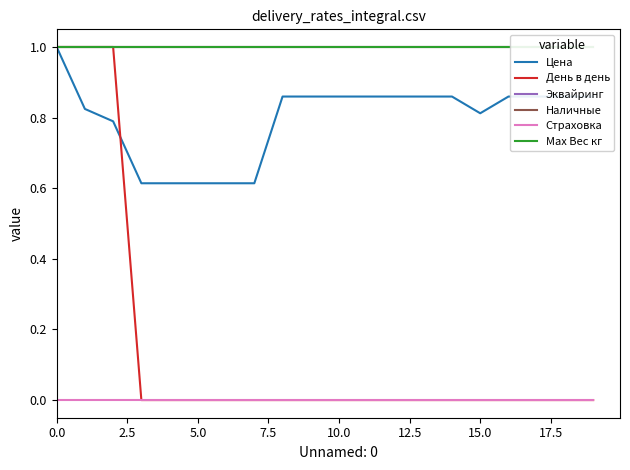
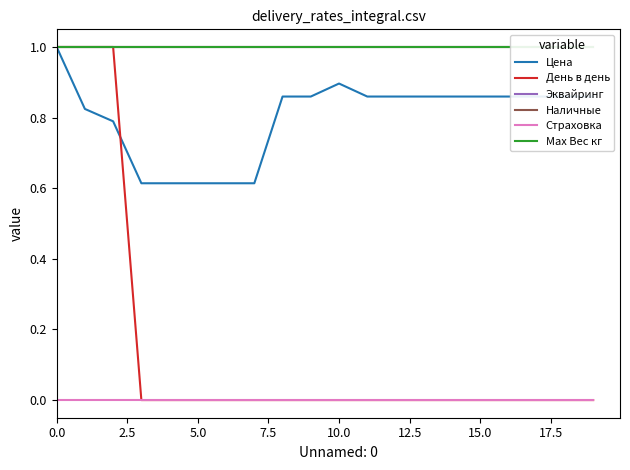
  {
    "Цена": {
      "5.0": 0.61,
-     "10.0": 0.86,
-     "15.0": 0.81
+     "10.0": 0.90,
+     "15.0": 0.86
    },
    "Max Вес кг": {
      "5.0": 1.00,
      "10.0": 1.00,
      "15.0": 1.00
    },
    "Страховка": {
      "0.0": 0.00
    }
  }
